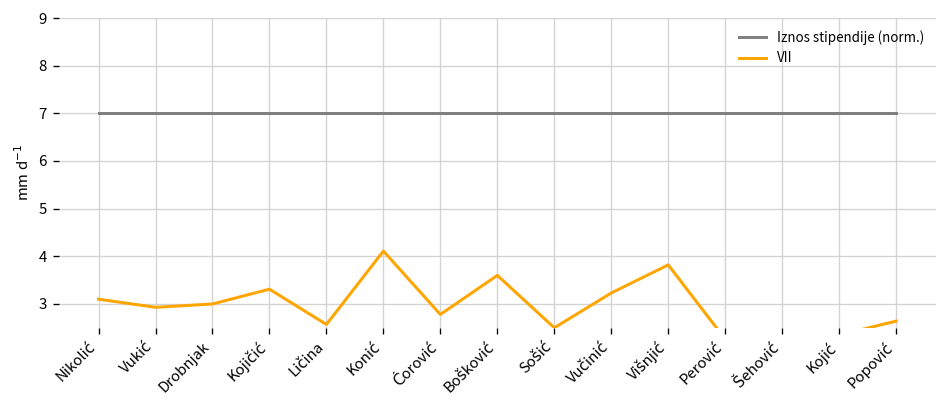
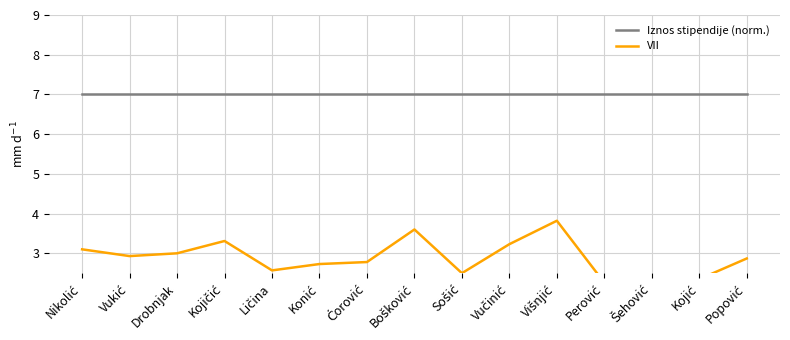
  {
    "Iznos stipendije (norm.)": {
      "Nikolić": 7.0,
      "Vukić": 7.0,
      "Drobnjak": 7.0,
      "Kojičić": 7.0,
      "Ličina": 7.0,
      "Konić": 7.0,
      "Ćorović": 7.0,
      "Bošković": 7.0,
      "Sošić": 7.0,
      "Vučinić": 7.0,
      "Višnjić": 7.0,
      "Perović": 7.0,
      "Šehović": 7.0,
      "Kojić": 7.0,
      "Popović": 7.0
    },
    "VII": {
      "Nikolić": 3.1,
      "Vukić": 2.9,
      "Drobnjak": 3.0,
      "Kojičić": 3.3,
      "Ličina": 2.6,
-     "Konić": 4.1,
+     "Konić": 2.7,
      "Ćorović": 2.8,
      "Bošković": 3.6,
      "Sošić": 2.5,
      "Vučinić": 3.2,
      "Višnjić": 3.8,
-     "Popović": 2.6
+     "Popović": 2.9
    }
  }
